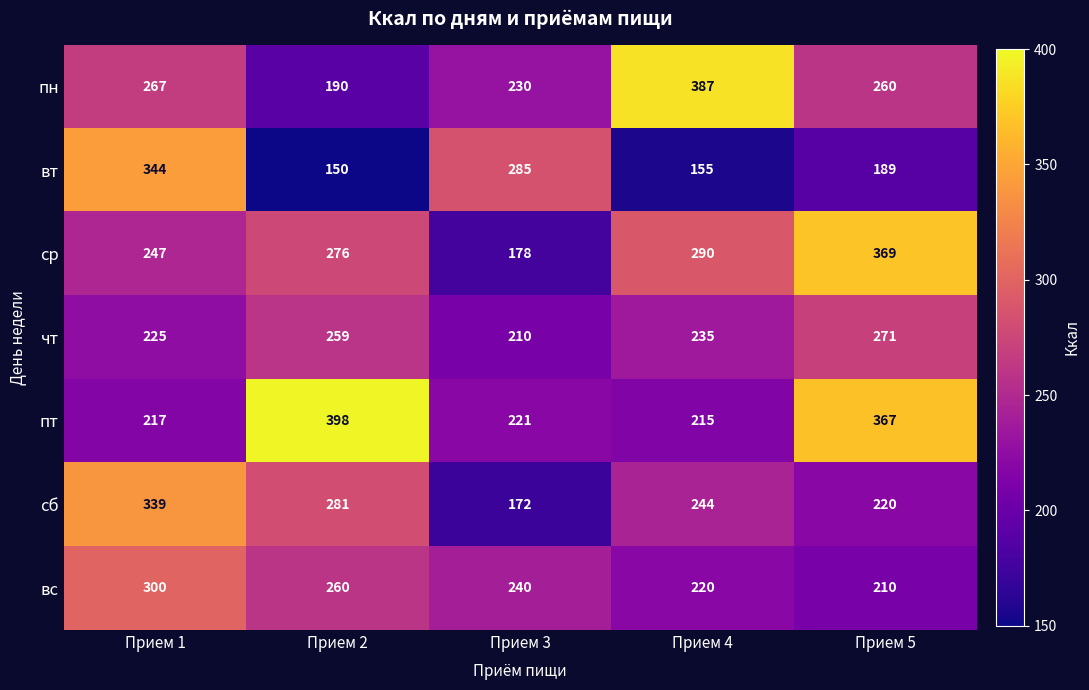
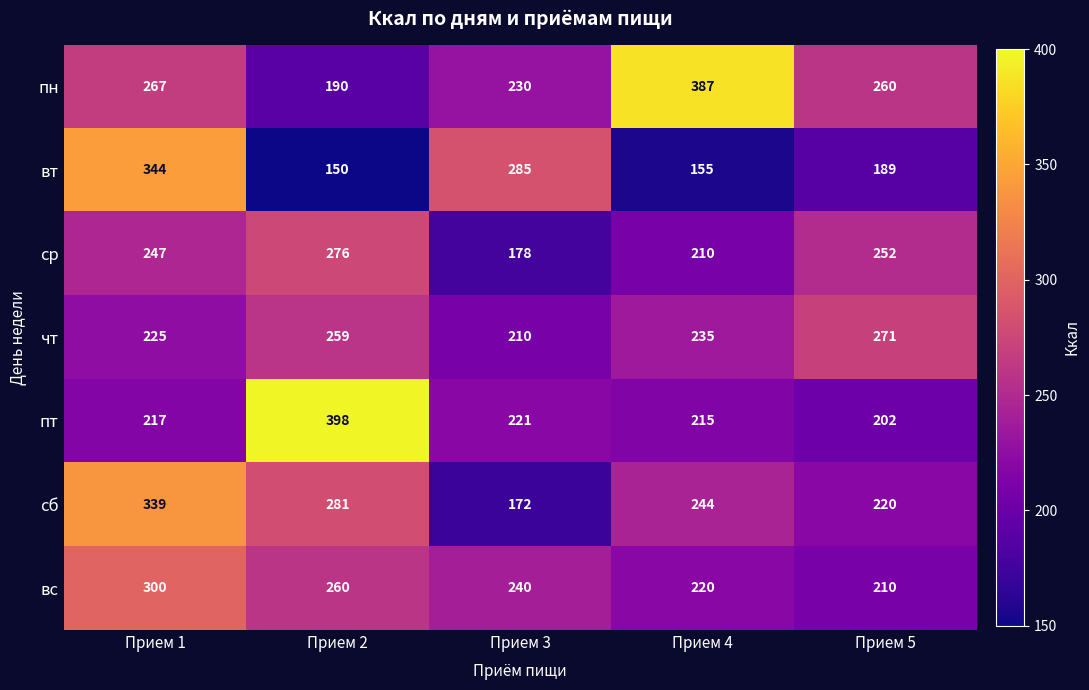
  {
    "пн": {
      "Прием 1": 267,
      "Прием 2": 190,
      "Прием 3": 230,
      "Прием 4": 387,
      "Прием 5": 260
    },
    "вт": {
      "Прием 1": 344,
      "Прием 2": 150,
      "Прием 3": 285,
      "Прием 4": 155,
      "Прием 5": 189
    },
    "ср": {
      "Прием 1": 247,
      "Прием 2": 276,
      "Прием 3": 178,
-     "Прием 4": 290,
-     "Прием 5": 369
+     "Прием 4": 210,
+     "Прием 5": 252
    },
    "чт": {
      "Прием 1": 225,
      "Прием 2": 259,
      "Прием 3": 210,
      "Прием 4": 235,
      "Прием 5": 271
    },
    "пт": {
      "Прием 1": 217,
      "Прием 2": 398,
      "Прием 3": 221,
      "Прием 4": 215,
-     "Прием 5": 367
+     "Прием 5": 202
    },
    "сб": {
      "Прием 1": 339,
      "Прием 2": 281,
      "Прием 3": 172,
      "Прием 4": 244,
      "Прием 5": 220
    },
    "вс": {
      "Прием 1": 300,
      "Прием 2": 260,
      "Прием 3": 240,
      "Прием 4": 220,
      "Прием 5": 210
    }
  }
